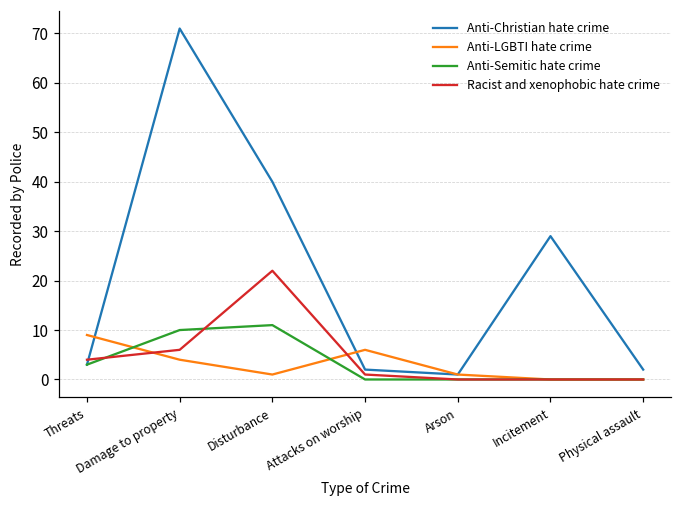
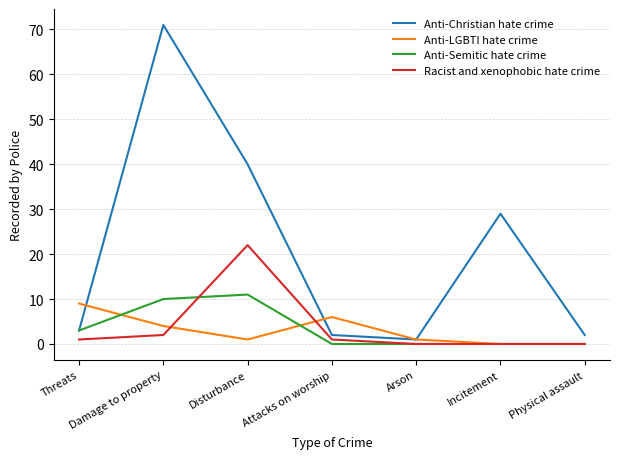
  {
    "Anti-Christian hate crime": {
      "Damage to property": 71,
      "Disturbance": 40,
      "Attacks on worship": 2,
      "Incitement": 29,
      "Physical assault": 2
    },
    "Anti-LGBTI hate crime": {
      "Threats": 9,
      "Damage to property": 4,
      "Disturbance": 1,
      "Attacks on worship": 6
    },
    "Anti-Semitic hate crime": {
      "Damage to property": 10,
      "Disturbance": 11,
      "Attacks on worship": 0
    },
    "Racist and xenophobic hate crime": {
-     "Threats": 4,
-     "Damage to property": 6,
+     "Threats": 1,
+     "Damage to property": 2,
      "Disturbance": 22,
      "Attacks on worship": 1
    }
  }
